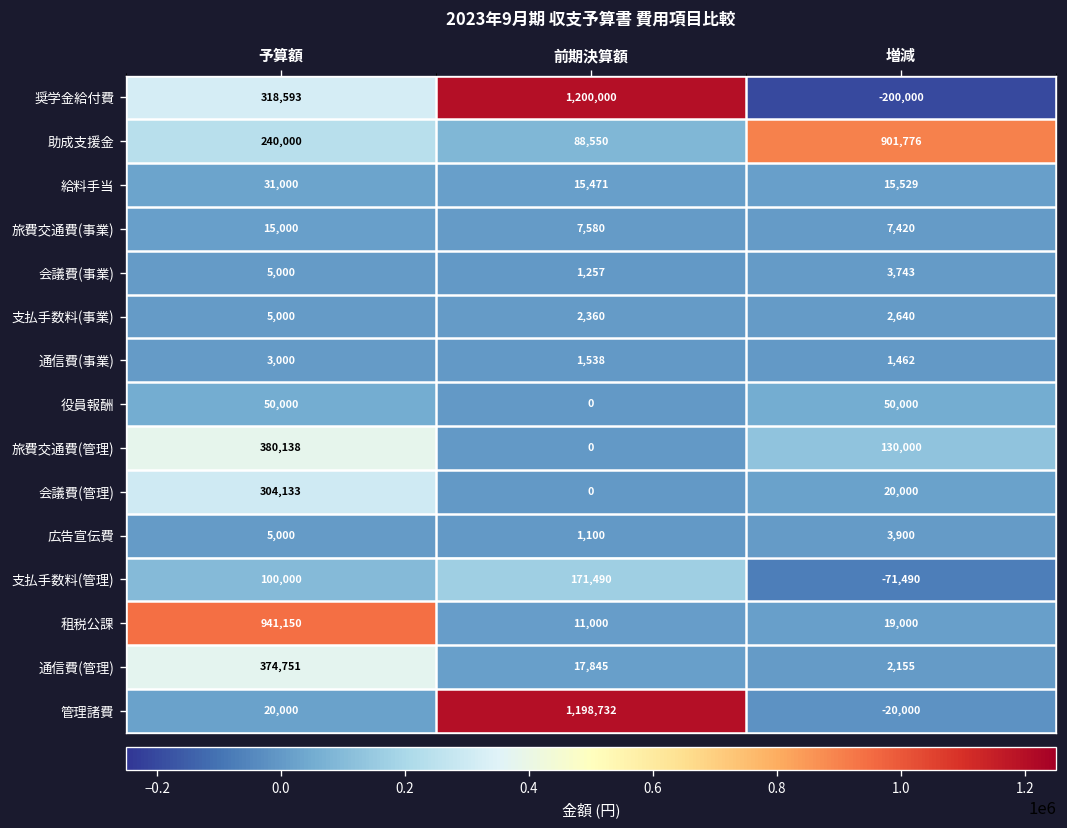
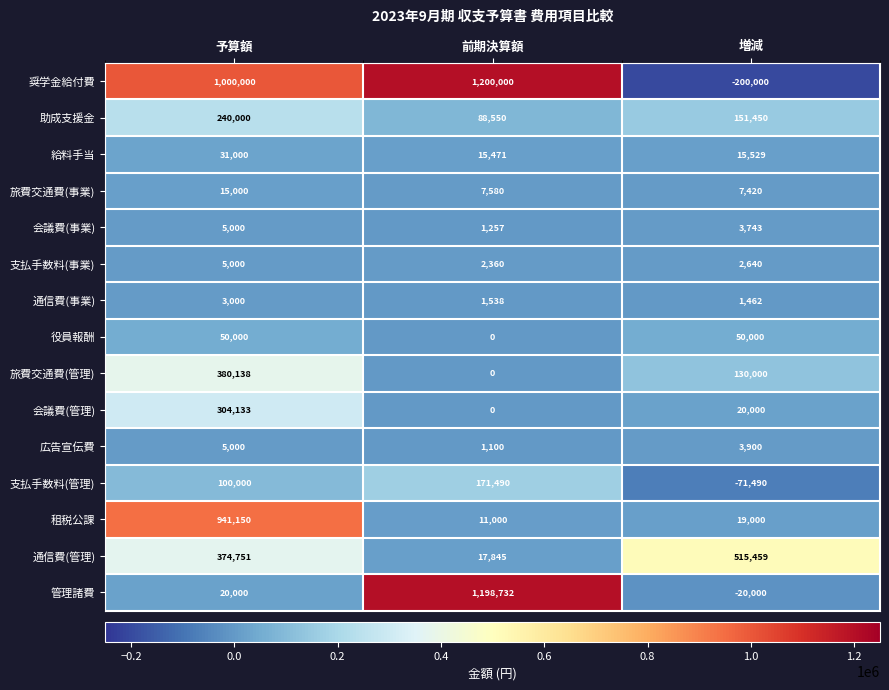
  {
    "奨学金給付費": {
-     "予算額": "318,593",
+     "予算額": "1,000,000",
      "前期決算額": "1,200,000",
      "増減": "-200,000"
    },
    "助成支援金": {
      "予算額": "240,000",
      "前期決算額": "88,550",
-     "増減": "901,776"
+     "増減": "151,450"
    },
    "給料手当": {
      "予算額": "31,000",
      "前期決算額": "15,471",
      "増減": "15,529"
    },
    "旅費交通費(事業)": {
      "予算額": "15,000",
      "前期決算額": "7,580",
      "増減": "7,420"
    },
    "会議費(事業)": {
      "予算額": "5,000",
      "前期決算額": "1,257",
      "増減": "3,743"
    },
    "支払手数料(事業)": {
      "予算額": "5,000",
      "前期決算額": "2,360",
      "増減": "2,640"
    },
    "通信費(事業)": {
      "予算額": "3,000",
      "前期決算額": "1,538",
      "増減": "1,462"
    },
    "役員報酬": {
      "予算額": "50,000",
      "前期決算額": "0",
      "増減": "50,000"
    },
    "旅費交通費(管理)": {
      "予算額": "380,138",
      "前期決算額": "0",
      "増減": "130,000"
    },
    "会議費(管理)": {
      "予算額": "304,133",
      "前期決算額": "0",
      "増減": "20,000"
    },
    "広告宣伝費": {
      "予算額": "5,000",
      "前期決算額": "1,100",
      "増減": "3,900"
    },
    "支払手数料(管理)": {
      "予算額": "100,000",
      "前期決算額": "171,490",
      "増減": "-71,490"
    },
    "租税公課": {
      "予算額": "941,150",
      "前期決算額": "11,000",
      "増減": "19,000"
    },
    "通信費(管理)": {
      "予算額": "374,751",
      "前期決算額": "17,845",
-     "増減": "2,155"
+     "増減": "515,459"
    },
    "管理諸費": {
      "予算額": "20,000",
      "前期決算額": "1,198,732",
      "増減": "-20,000"
    }
  }
